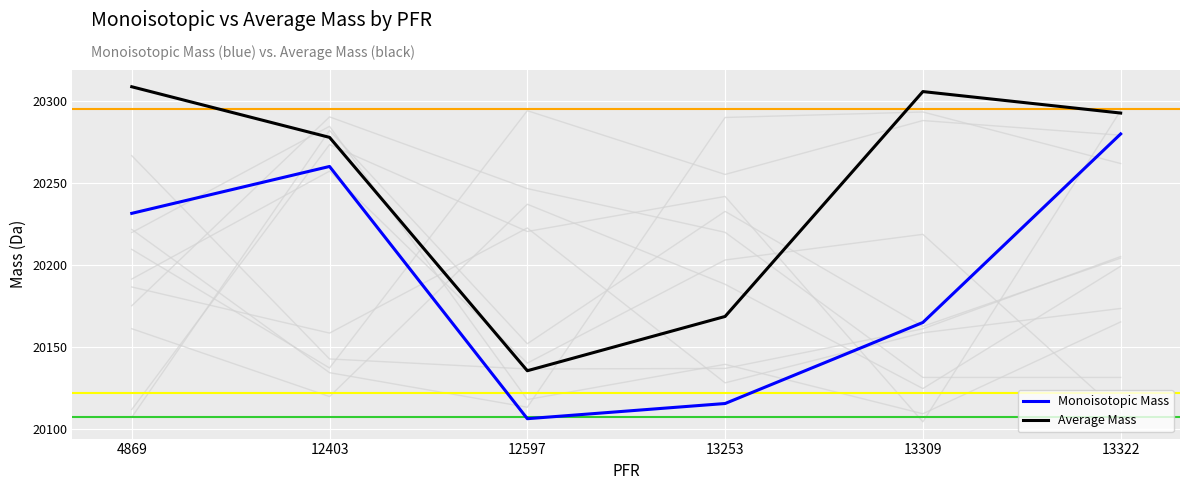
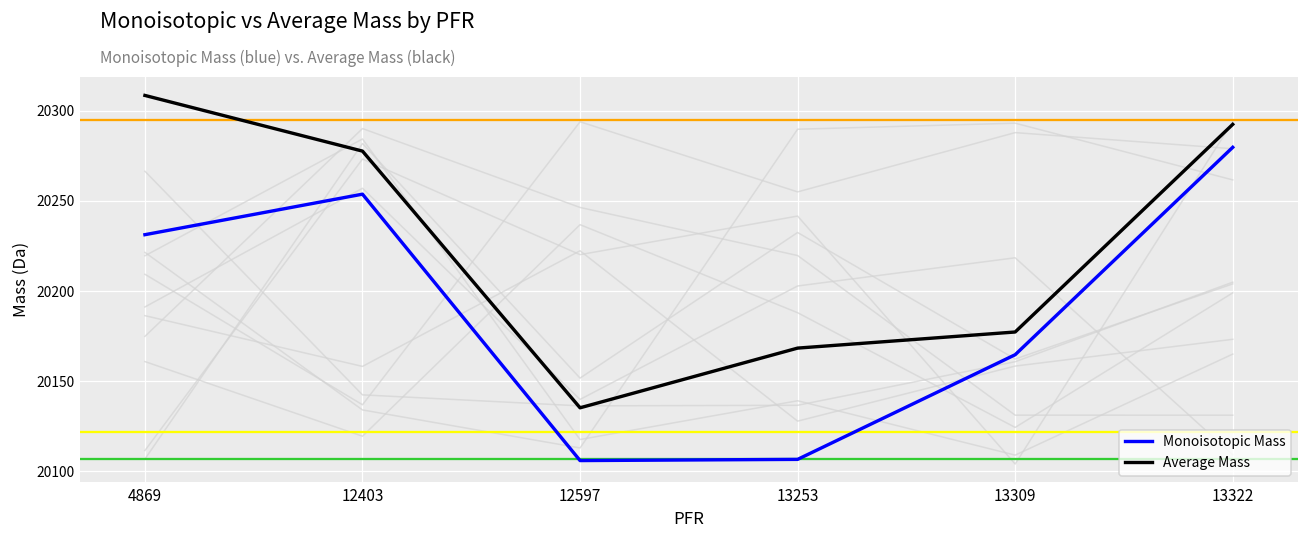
  {
    "Monoisotopic Mass": {
      "4869": 20231,
-     "12403": 20260,
+     "12403": 20254,
      "12597": 20106,
-     "13253": 20115,
+     "13253": 20107,
      "13309": 20165
    },
    "Average Mass": {
      "4869": 20309,
      "12403": 20278,
      "13253": 20168,
-     "13309": 20306
+     "13309": 20177
    }
  }
